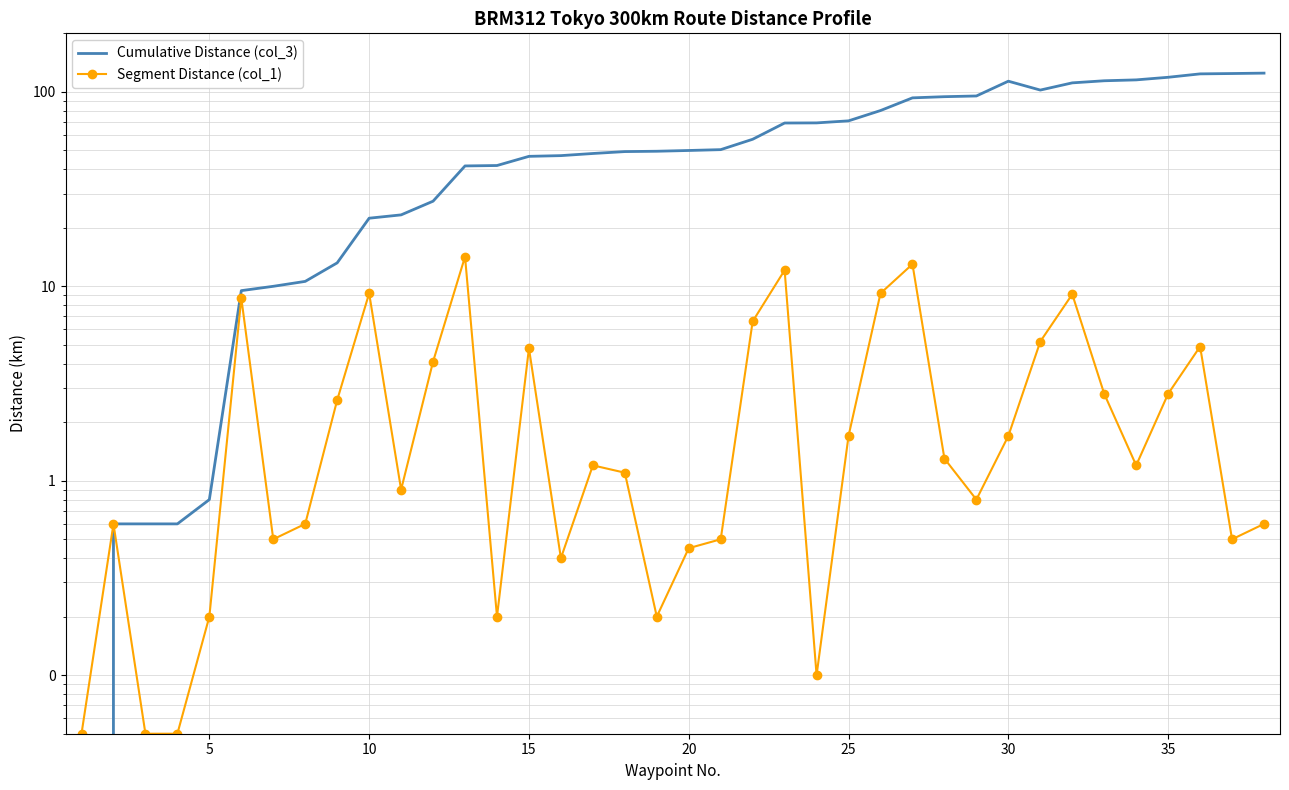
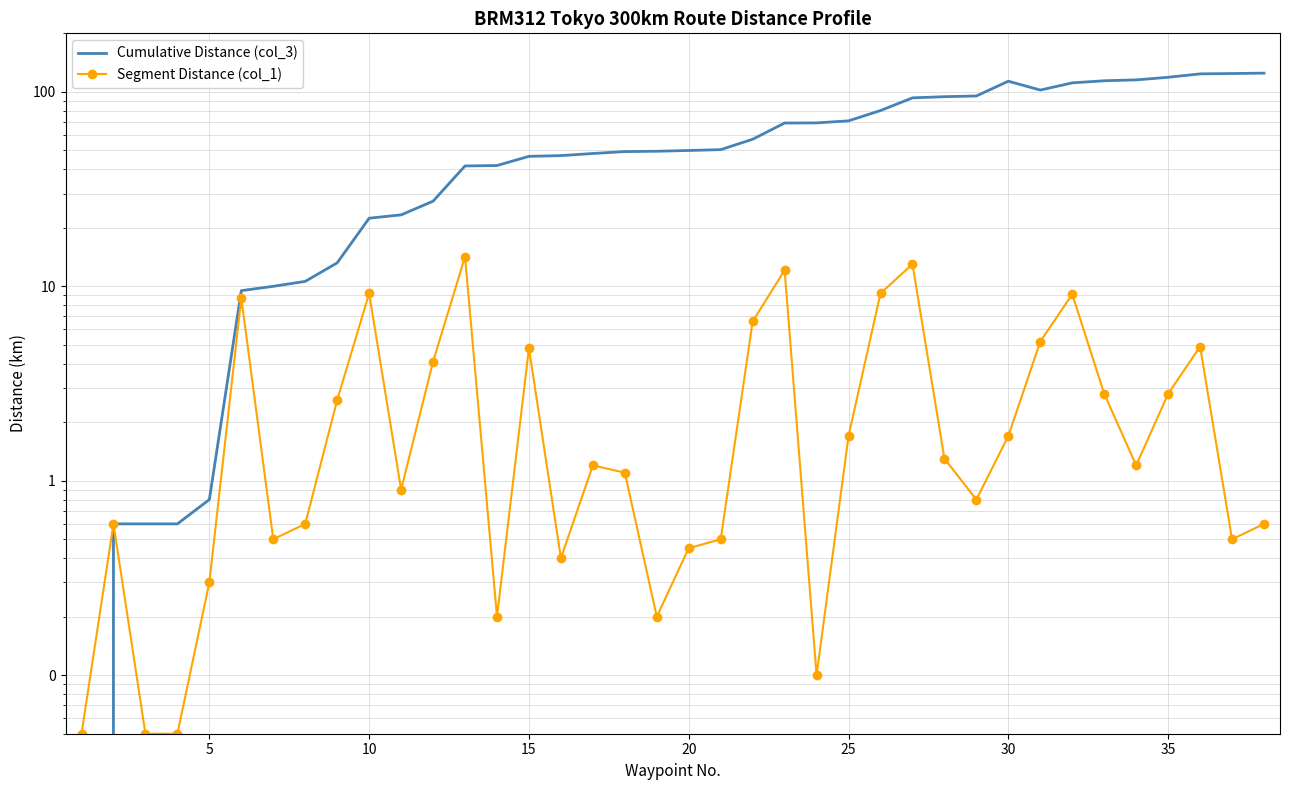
  {
    "Cumulative Distance (col_3)": {
      "5": 0.8,
      "10": 22,
      "15": 47,
      "20": 50,
      "25": 71,
      "30": 110,
      "35": 120
    },
    "Segment Distance (col_1)": {
-     "5": 0.2,
+     "5": 0.3,
      "10": 9,
      "15": 4.8,
      "20": 0.45,
      "25": 1.7,
      "30": 1.7,
      "35": 2.8
    }
  }
